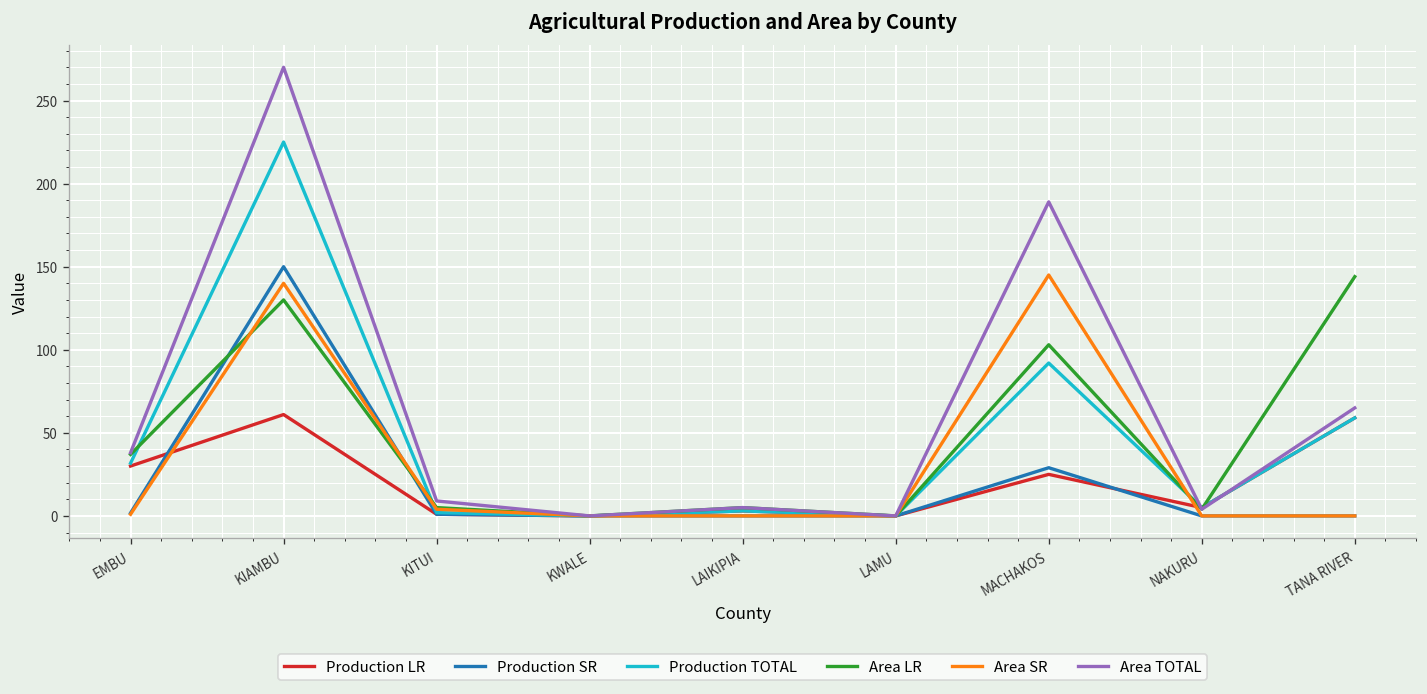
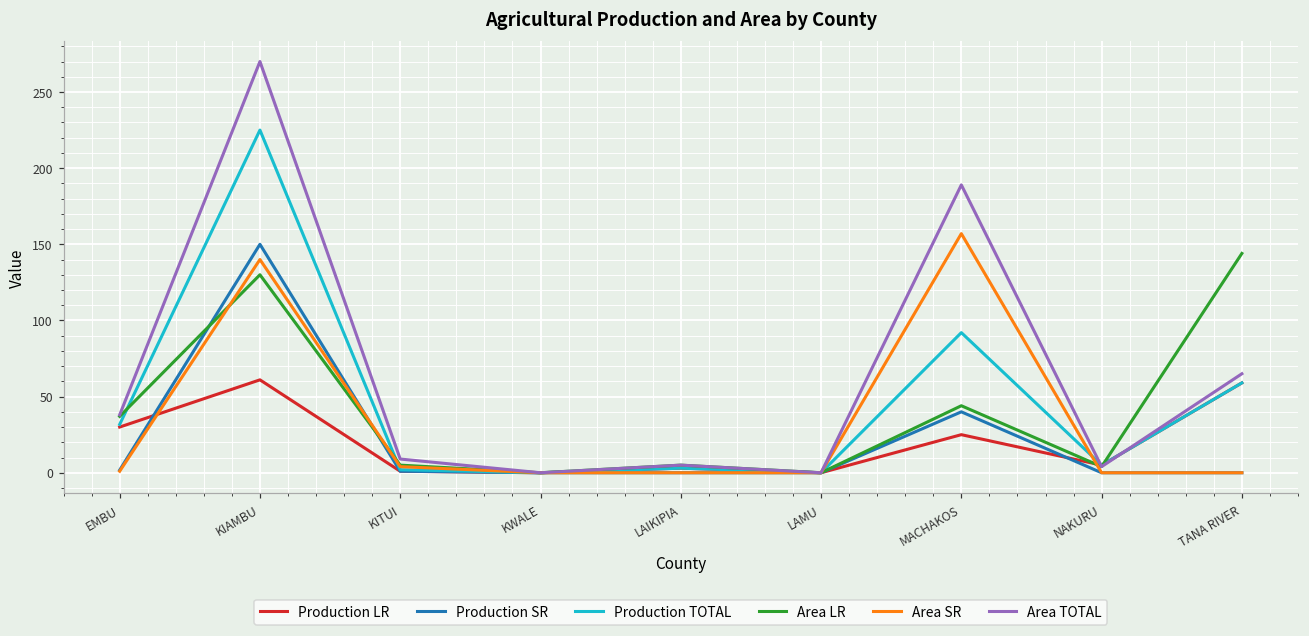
  {
    "Production LR": {
      "KIAMBU": 61,
      "MACHAKOS": 25
    },
    "Production SR": {
      "KIAMBU": 150,
-     "MACHAKOS": 29
+     "MACHAKOS": 40
    },
    "Production TOTAL": {
      "KIAMBU": 225,
      "MACHAKOS": 92
    },
    "Area LR": {
      "KIAMBU": 130,
-     "MACHAKOS": 103,
+     "MACHAKOS": 44,
      "TANA RIVER": 144
    },
    "Area SR": {
      "KIAMBU": 140,
-     "MACHAKOS": 145
+     "MACHAKOS": 157
    },
    "Area TOTAL": {
      "KIAMBU": 270,
      "KITUI": 9,
      "MACHAKOS": 189,
      "TANA RIVER": 65
    }
  }
